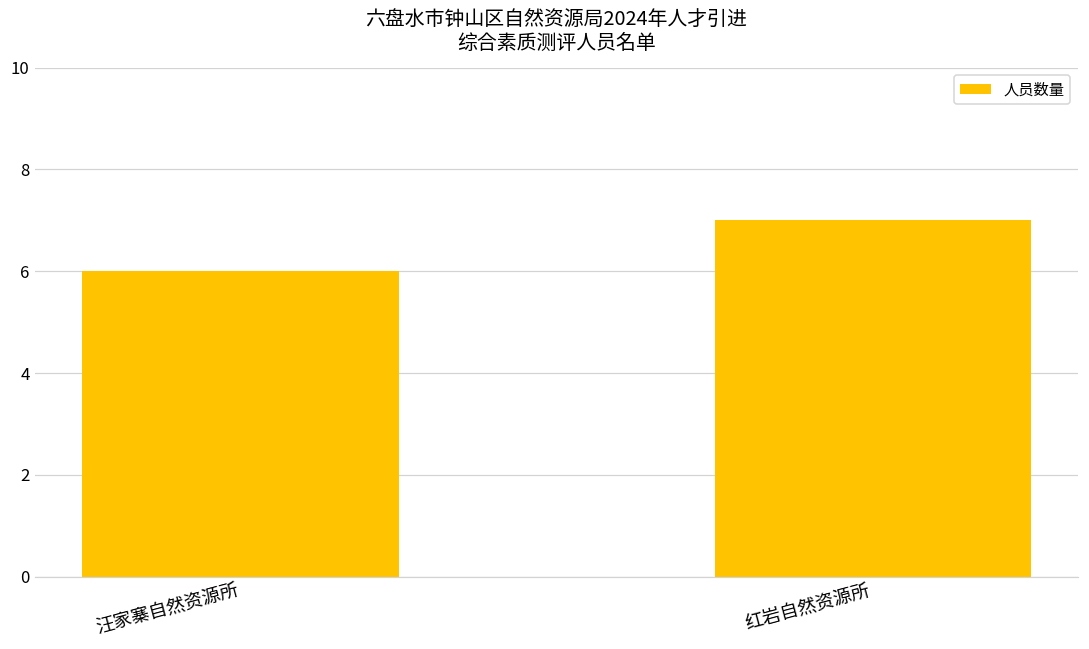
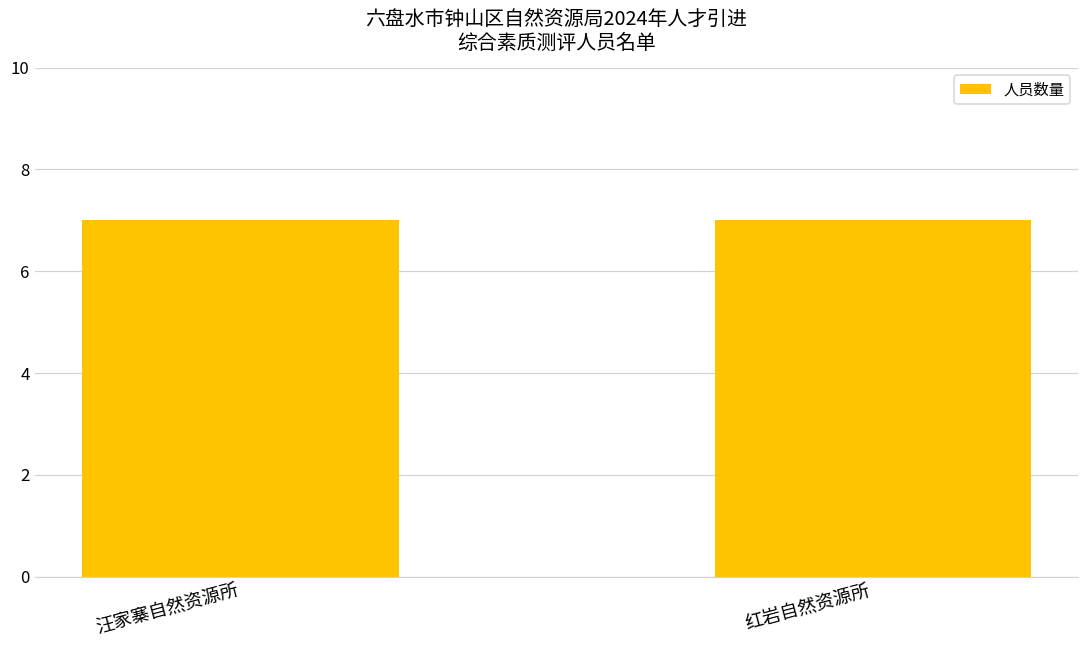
  {
-   "汪家寨自然资源所": 6,
+   "汪家寨自然资源所": 7,
    "红岩自然资源所": 7
  }
